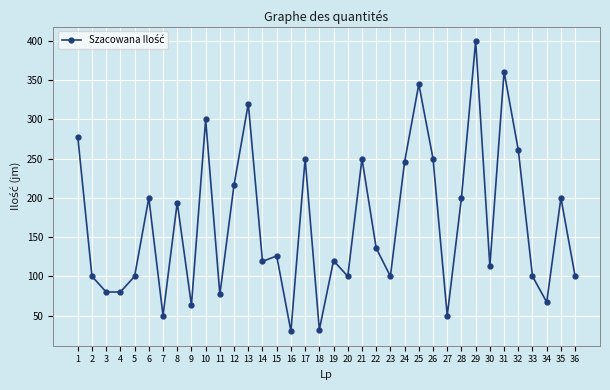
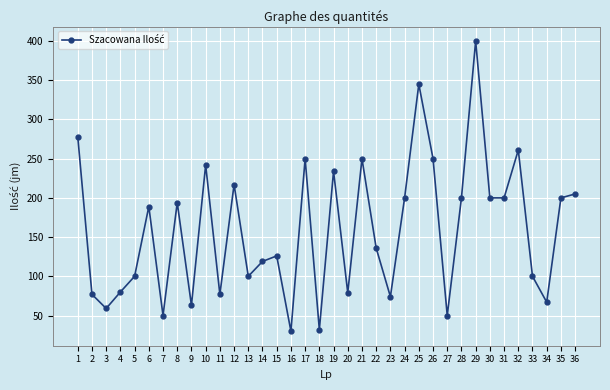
  {
    "1": 280,
-   "2": 100,
-   "3": 80,
+   "2": 80,
+   "3": 60,
    "4": 80,
    "5": 100,
-   "6": 200,
+   "6": 190,
    "7": 50,
    "8": 190,
    "9": 60,
-   "10": 300,
+   "10": 240,
    "11": 80,
    "12": 220,
-   "13": 320,
+   "13": 100,
    "14": 120,
    "15": 130,
    "16": 30,
    "17": 250,
    "18": 30,
-   "19": 120,
-   "20": 100,
+   "19": 230,
+   "20": 80,
    "21": 250,
    "22": 140,
-   "23": 100,
-   "24": 250,
+   "23": 70,
+   "24": 200,
    "25": 350,
    "26": 250,
    "27": 50,
    "28": 200,
    "29": 400,
-   "30": 110,
-   "31": 360,
+   "30": 200,
+   "31": 200,
    "32": 260,
    "33": 100,
    "34": 70,
    "35": 200,
-   "36": 100
+   "36": 210
  }
